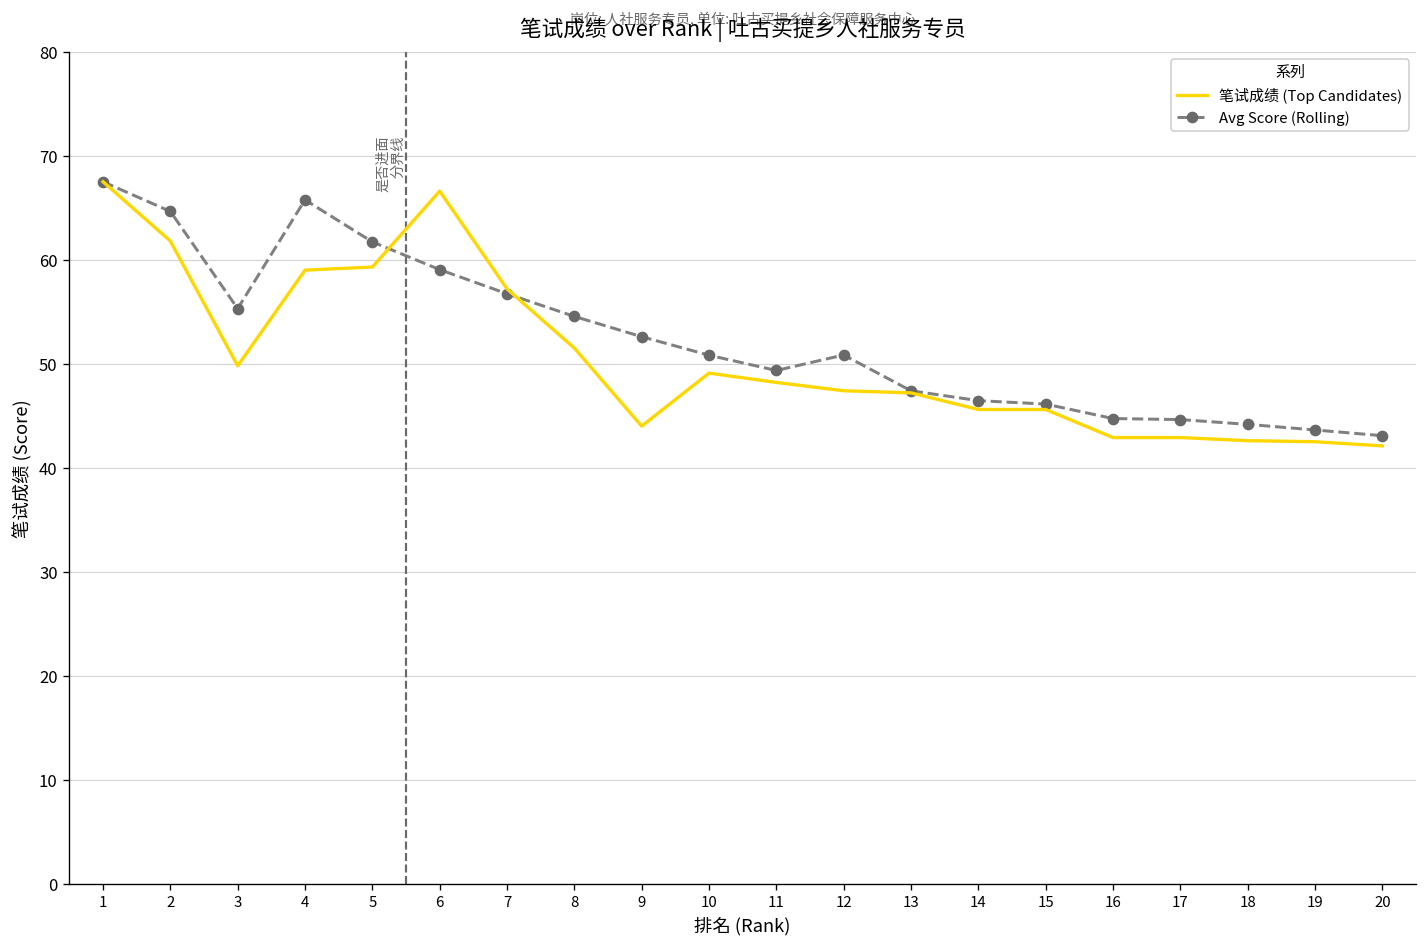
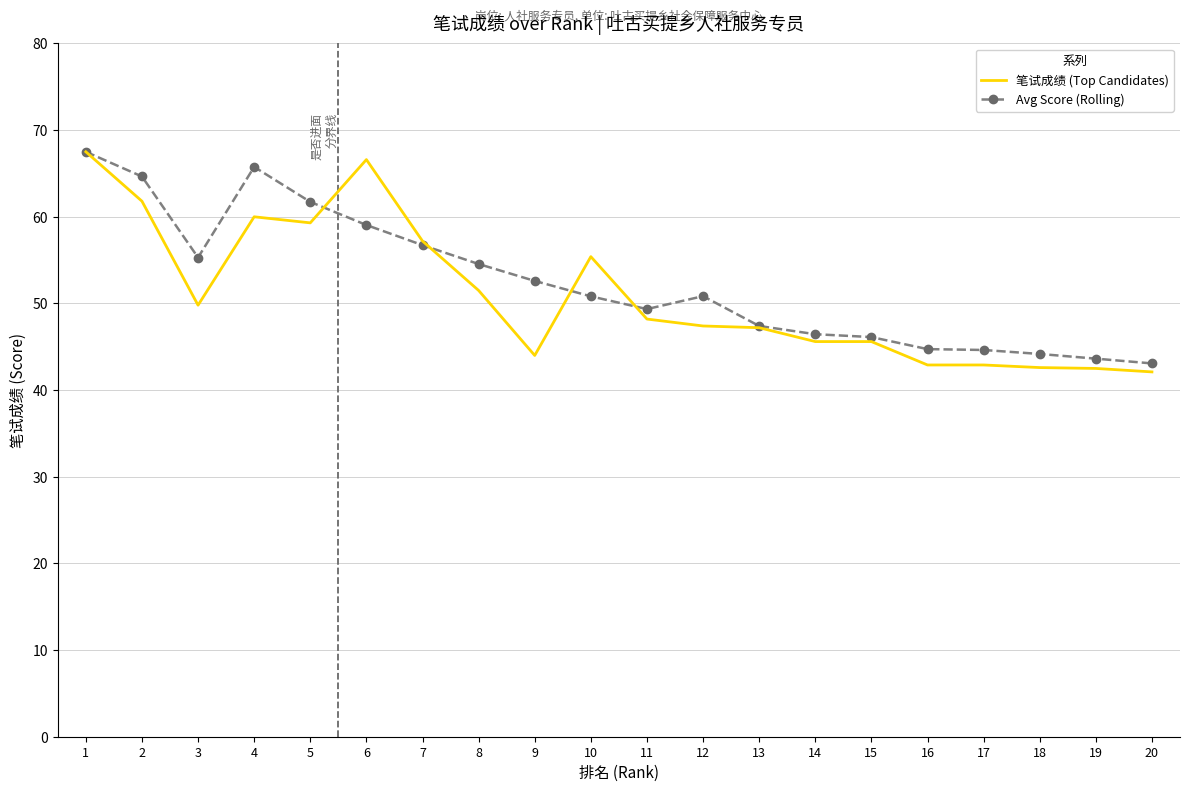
  {
    "笔试成绩 (Top Candidates)": {
      "2": 62,
      "3": 50,
-     "4": 59,
+     "4": 60,
      "5": 59,
      "6": 67,
      "7": 57,
      "8": 52,
      "9": 44,
-     "10": 49,
+     "10": 55,
      "11": 48,
      "12": 47,
      "14": 46,
      "15": 46,
      "16": 43,
      "17": 43,
      "18": 43,
      "19": 43,
      "20": 42
    },
    "Avg Score (Rolling)": {
      "2": 65,
      "3": 55,
      "4": 66,
      "5": 62,
      "6": 59,
      "7": 57,
      "8": 55,
      "9": 53,
      "10": 51,
      "11": 49,
      "12": 51,
      "14": 46,
      "15": 46,
      "16": 45,
      "17": 45,
      "18": 44,
      "19": 44,
      "20": 43
    }
  }
